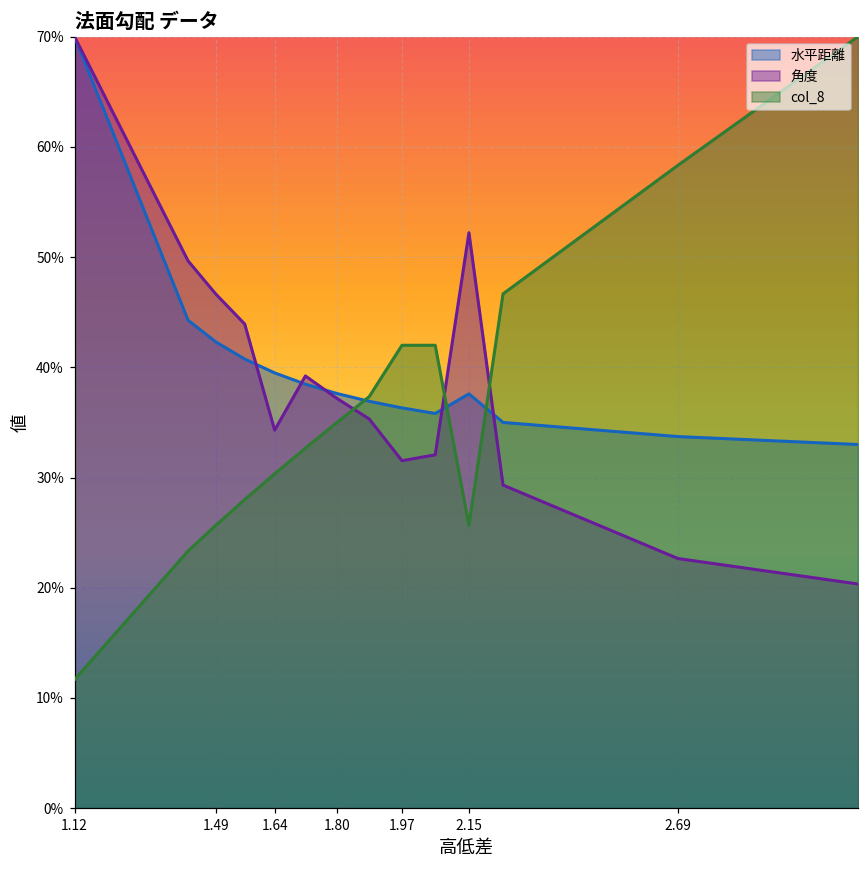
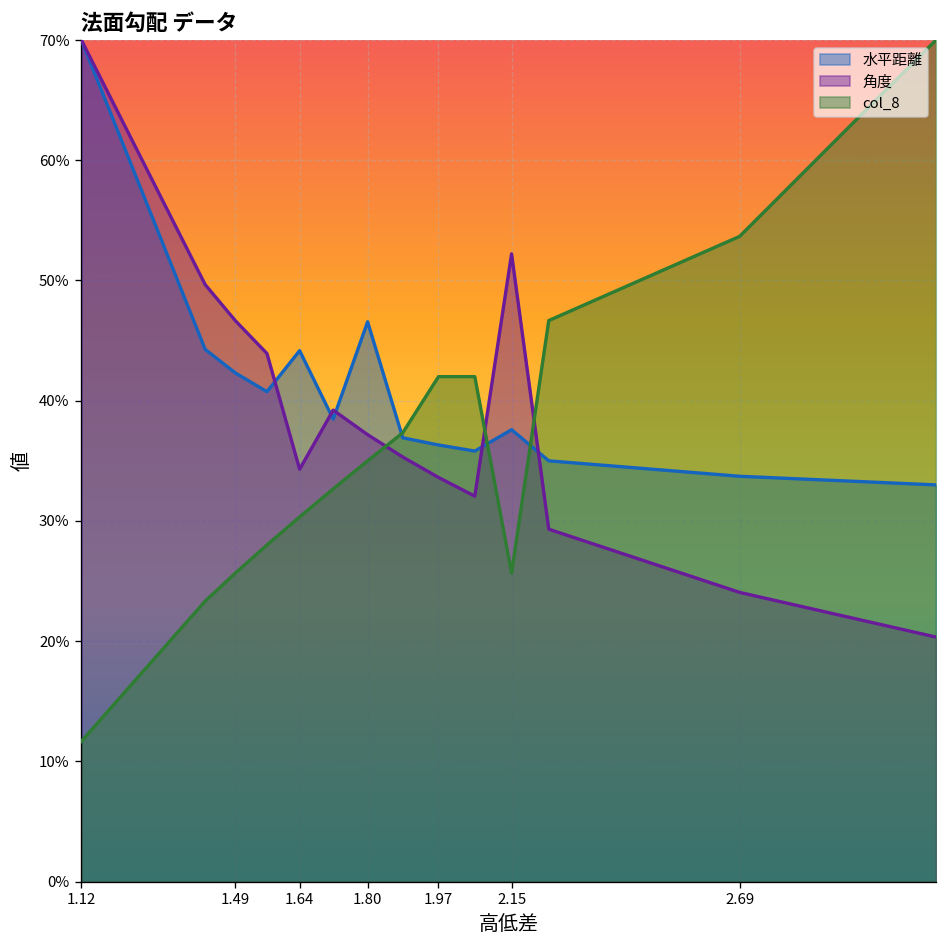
  {
    "水平距離": {
      "1.49": "42.3%",
-     "1.64": "39.5%",
-     "1.80": "37.6%",
+     "1.64": "44.2%",
+     "1.80": "46.6%",
      "1.97": "36.3%",
      "2.15": "37.6%",
      "2.69": "33.7%"
    },
    "角度": {
      "1.49": "46.6%",
      "1.64": "34.3%",
      "1.80": "37.2%",
-     "1.97": "31.5%",
+     "1.97": "33.6%",
      "2.15": "52.2%",
-     "2.69": "22.7%"
+     "2.69": "24.1%"
    },
    "col_8": {
      "1.12": "11.7%",
      "1.49": "25.7%",
      "1.64": "30.3%",
      "1.80": "35.0%",
      "1.97": "42.0%",
      "2.15": "25.7%",
-     "2.69": "58.3%"
+     "2.69": "53.7%"
    }
  }
